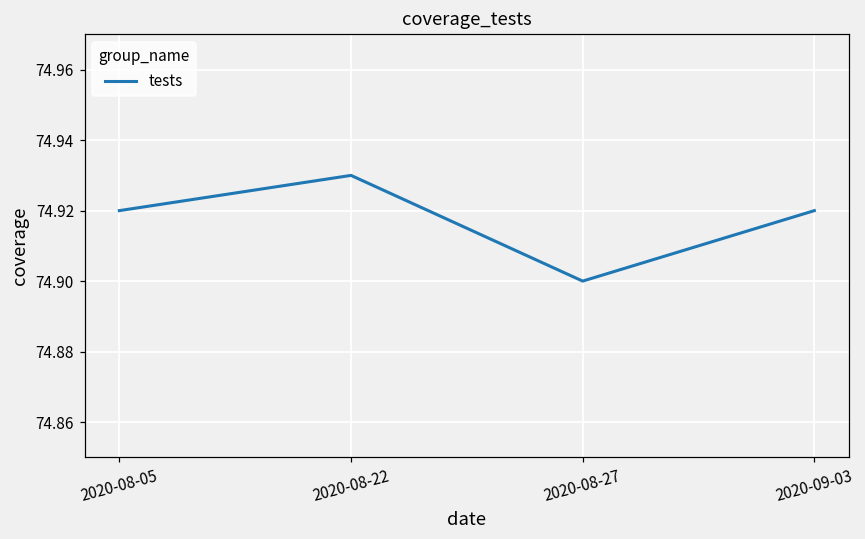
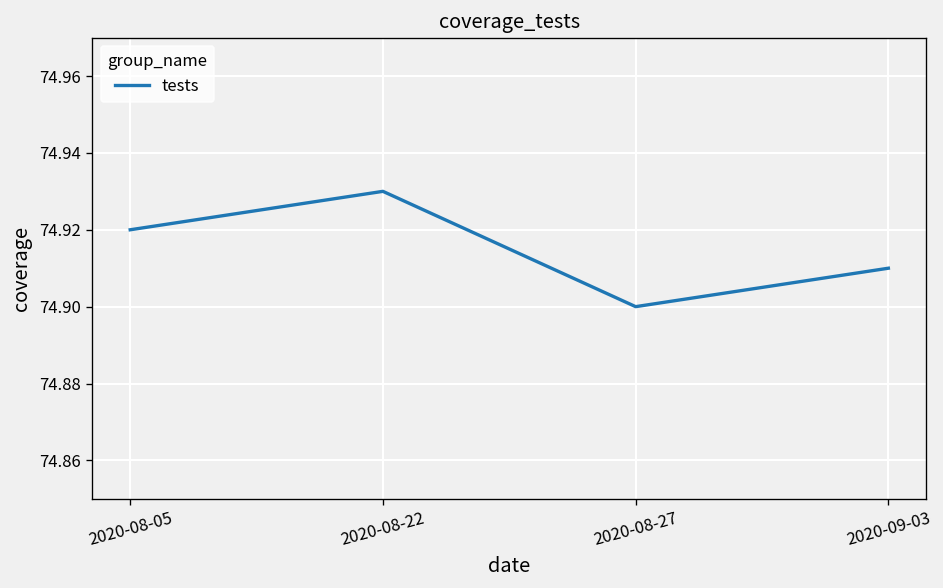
  {
    "2020-08-05": 74.92,
    "2020-08-22": 74.93,
    "2020-08-27": 74.90,
-   "2020-09-03": 74.92
+   "2020-09-03": 74.91
  }
